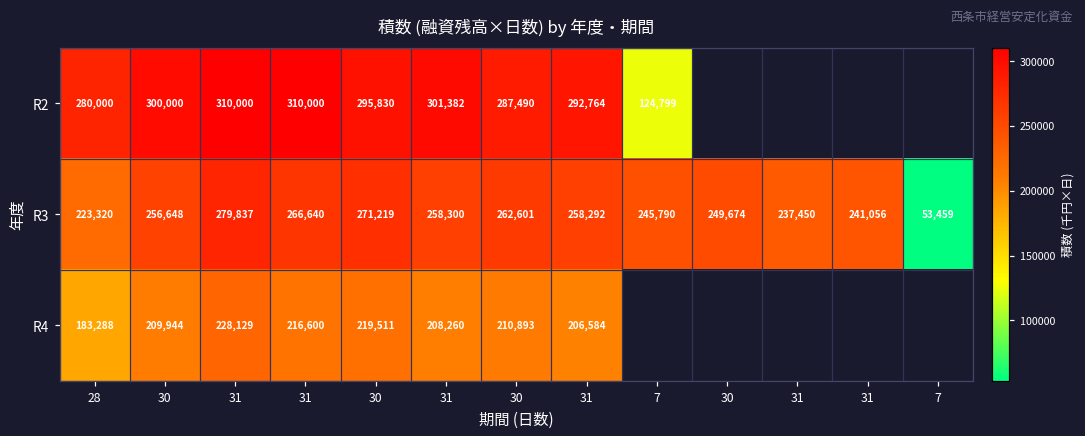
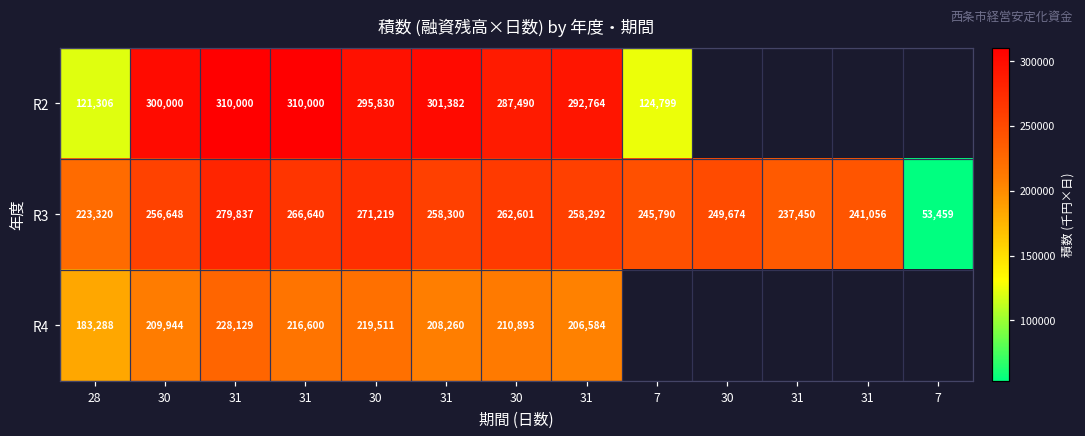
  {
    "R2": {
-     "28": "280,000",
+     "28": "121,306",
      "7": "124,799"
    },
    "R3": {
      "28": "223,320"
    },
    "R4": {
      "28": "183,288"
    }
  }
